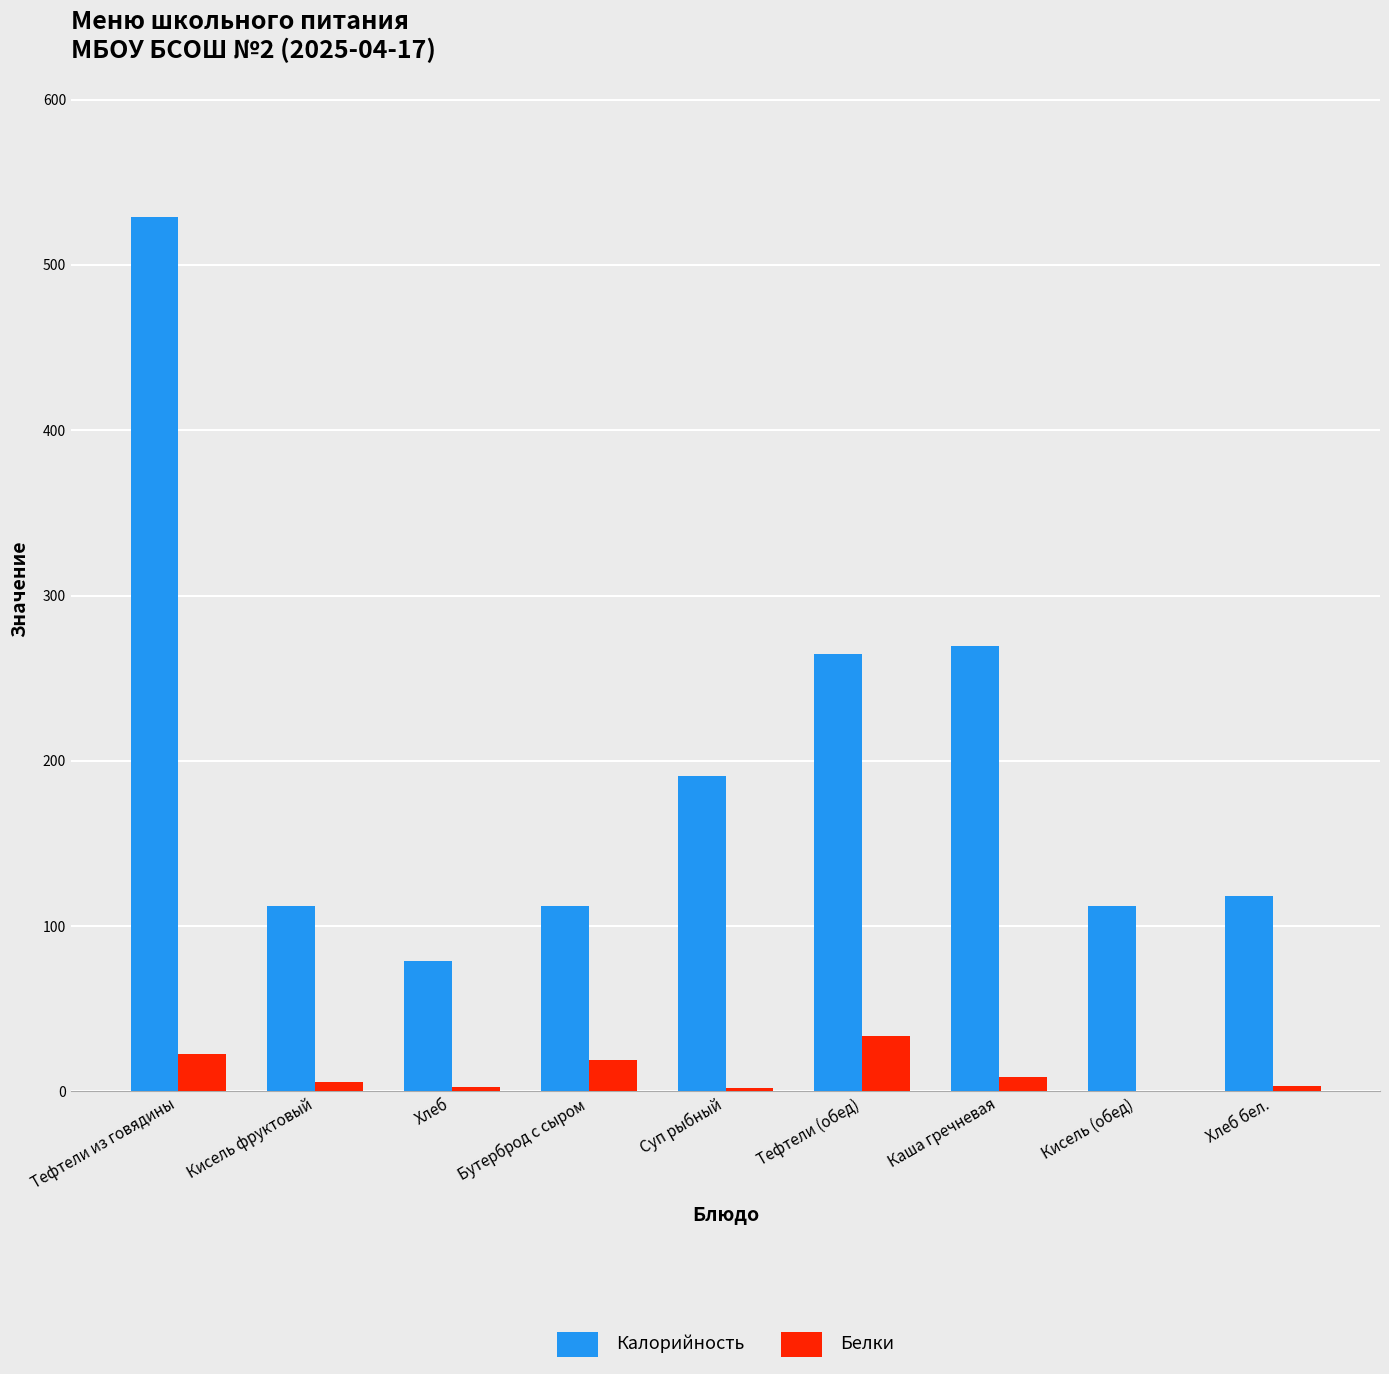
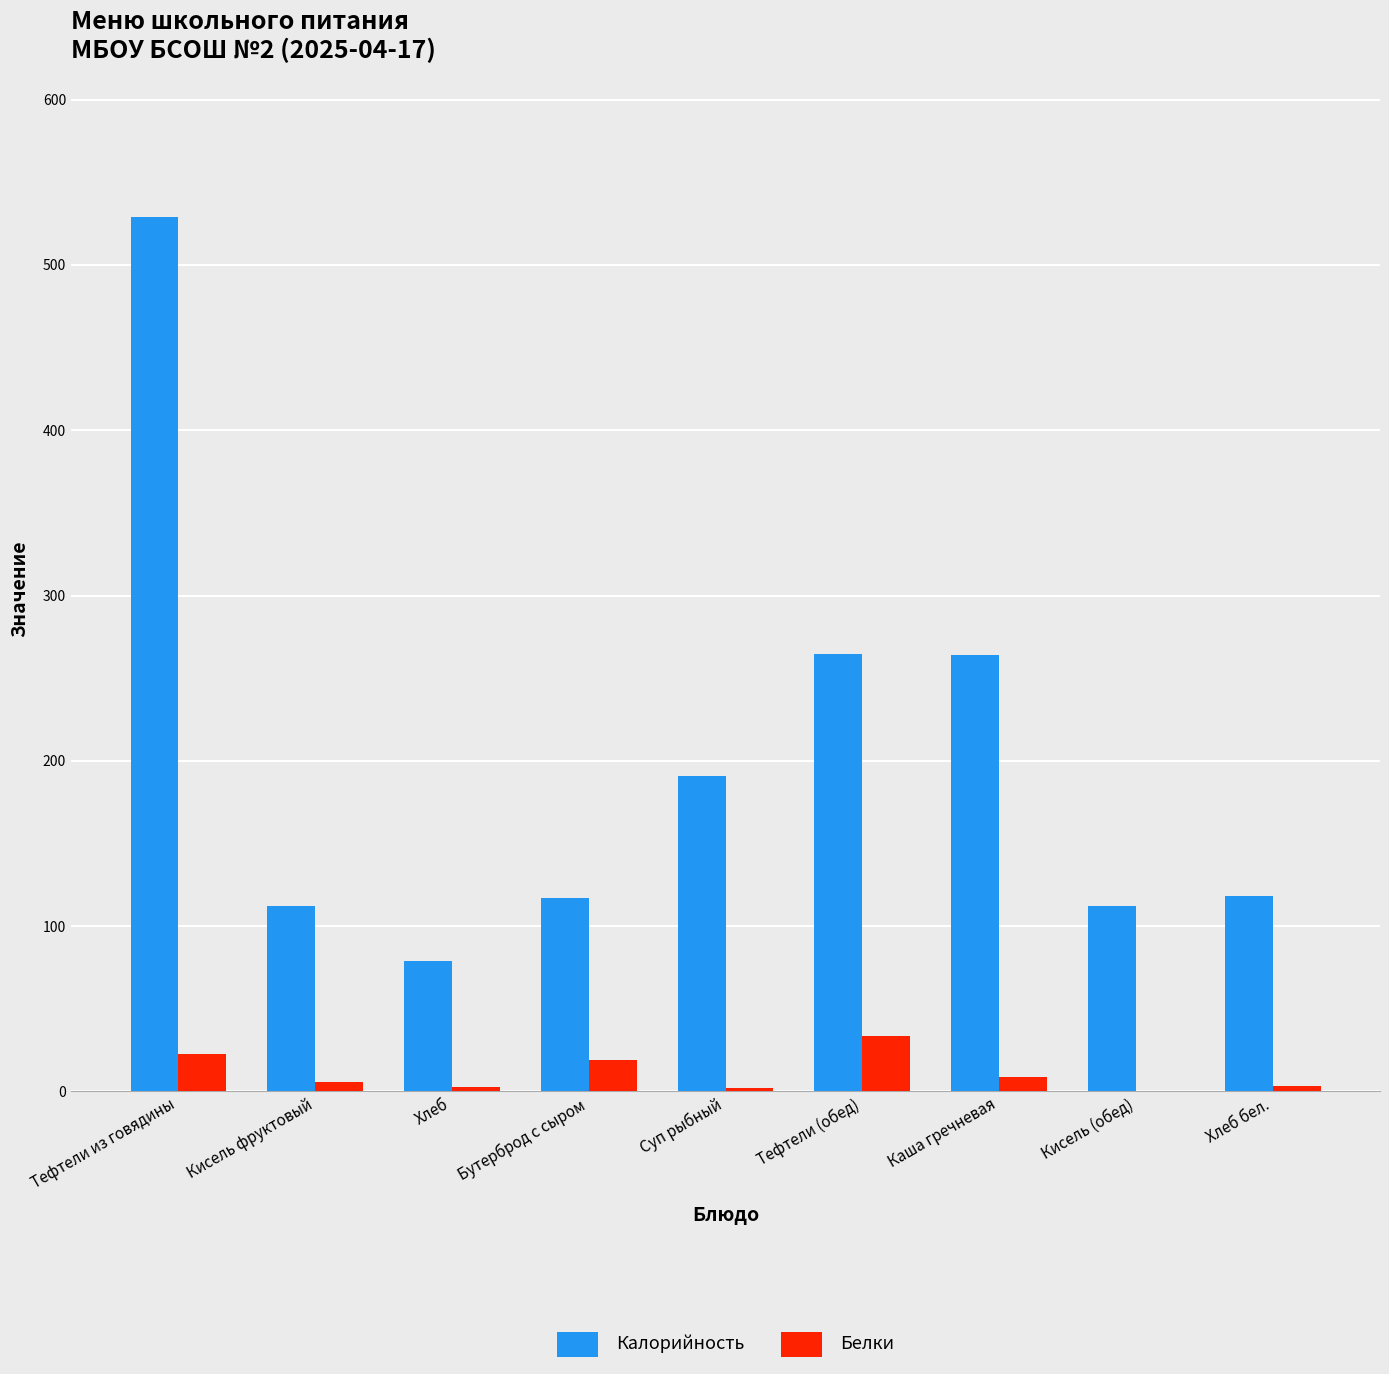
  {
    "Калорийность": {
      "Тефтели из говядины": 529,
      "Кисель фруктовый": 112,
      "Хлеб": 79,
-     "Бутерброд с сыром": 112,
+     "Бутерброд с сыром": 117,
      "Суп рыбный": 191,
      "Тефтели (обед)": 265,
-     "Каша гречневая": 269,
+     "Каша гречневая": 264,
      "Кисель (обед)": 112,
      "Хлеб бел.": 118
    },
    "Белки": {
      "Тефтели из говядины": 23,
      "Кисель фруктовый": 6,
      "Хлеб": 3,
      "Бутерброд с сыром": 19,
      "Суп рыбный": 2,
      "Тефтели (обед)": 34,
      "Каша гречневая": 9,
      "Хлеб бел.": 3
    }
  }
